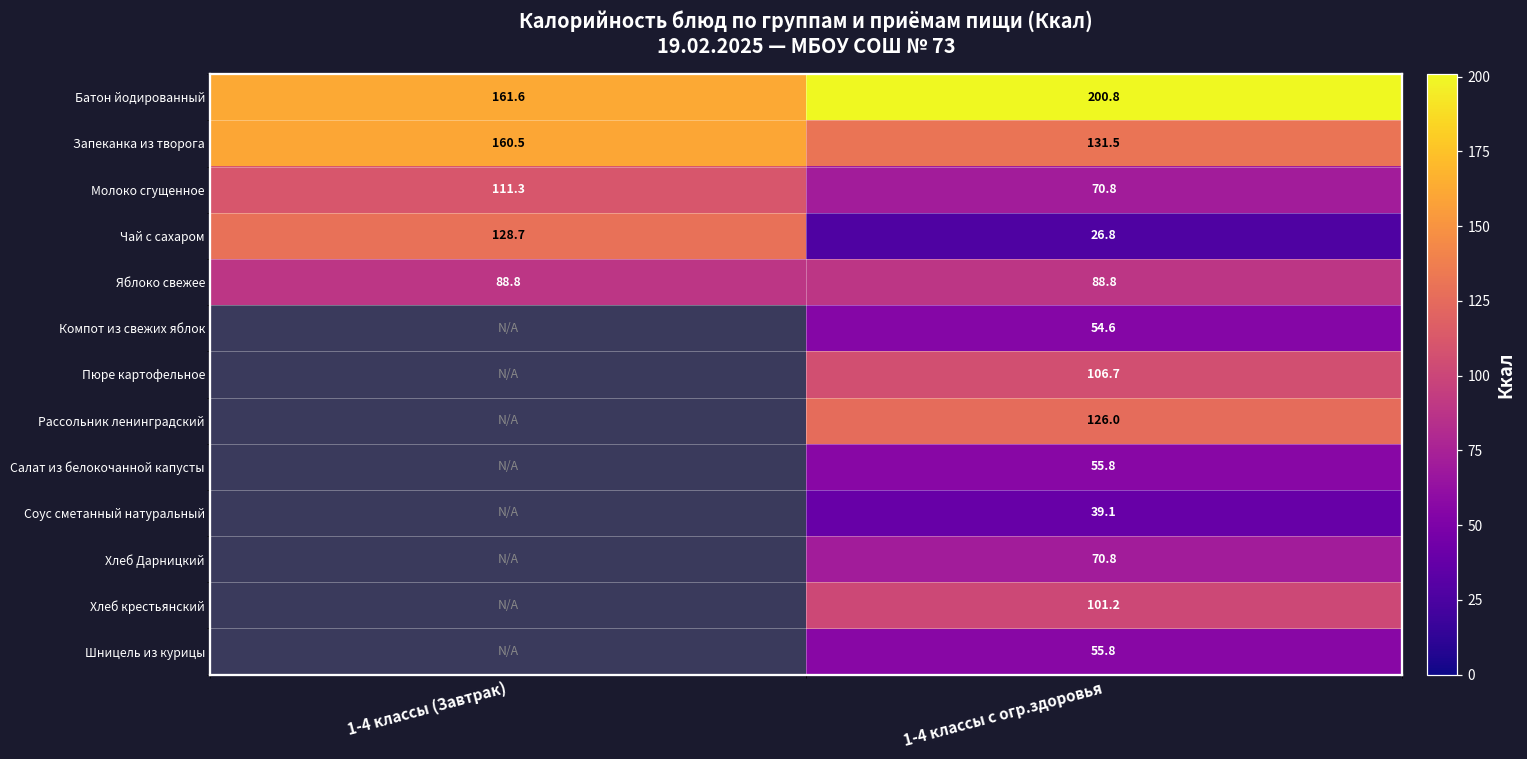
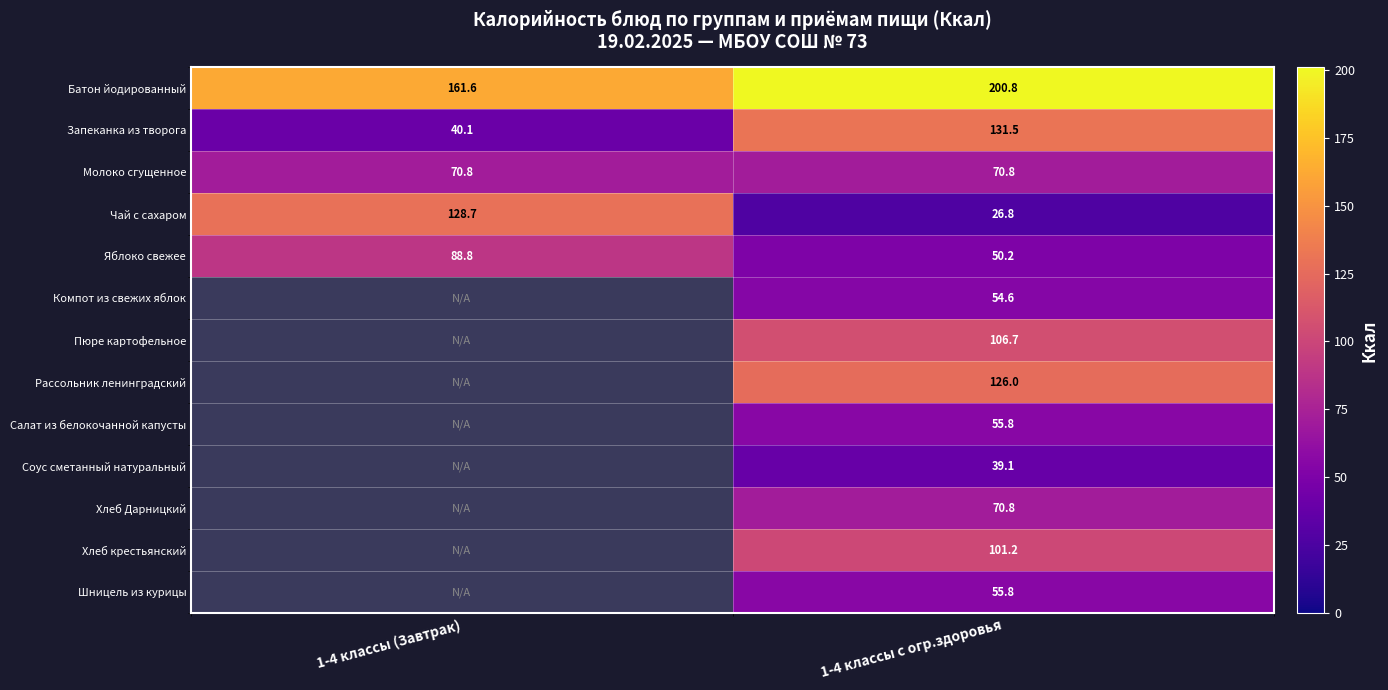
  {
    "Батон йодированный": {
      "1-4 классы (Завтрак)": 161.6,
      "1-4 классы с огр.здоровья": 200.8
    },
    "Запеканка из творога": {
-     "1-4 классы (Завтрак)": 160.5,
+     "1-4 классы (Завтрак)": 40.1,
      "1-4 классы с огр.здоровья": 131.5
    },
    "Молоко сгущенное": {
-     "1-4 классы (Завтрак)": 111.3,
+     "1-4 классы (Завтрак)": 70.8,
      "1-4 классы с огр.здоровья": 70.8
    },
    "Чай с сахаром": {
      "1-4 классы (Завтрак)": 128.7,
      "1-4 классы с огр.здоровья": 26.8
    },
    "Яблоко свежее": {
      "1-4 классы (Завтрак)": 88.8,
-     "1-4 классы с огр.здоровья": 88.8
+     "1-4 классы с огр.здоровья": 50.2
    },
    "Компот из свежих яблок": {
      "1-4 классы с огр.здоровья": 54.6
    },
    "Пюре картофельное": {
      "1-4 классы с огр.здоровья": 106.7
    },
    "Рассольник ленинградский": {
      "1-4 классы с огр.здоровья": 126.0
    },
    "Салат из белокочанной капусты": {
      "1-4 классы с огр.здоровья": 55.8
    },
    "Соус сметанный натуральный": {
      "1-4 классы с огр.здоровья": 39.1
    },
    "Хлеб Дарницкий": {
      "1-4 классы с огр.здоровья": 70.8
    },
    "Хлеб крестьянский": {
      "1-4 классы с огр.здоровья": 101.2
    },
    "Шницель из курицы": {
      "1-4 классы с огр.здоровья": 55.8
    }
  }
